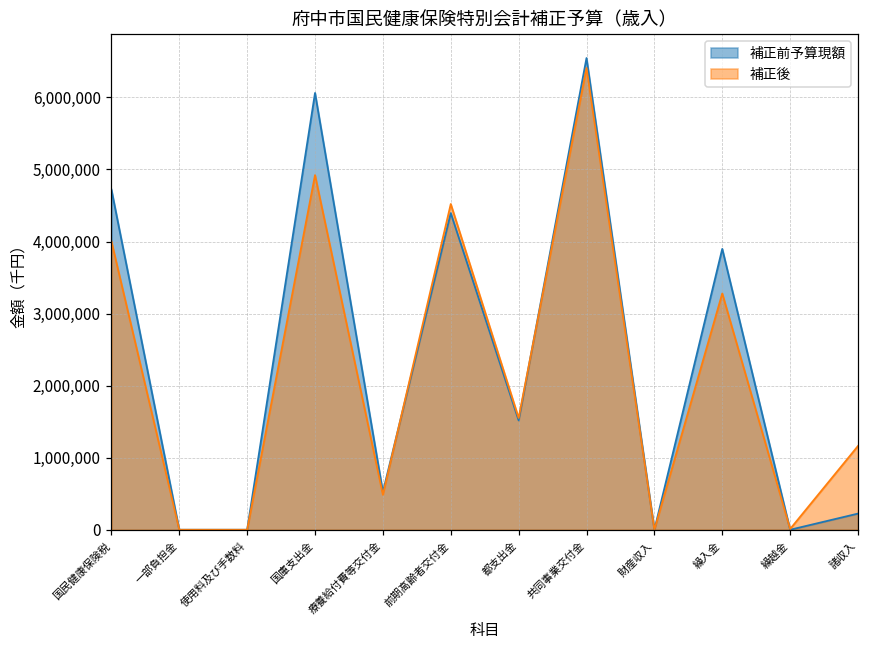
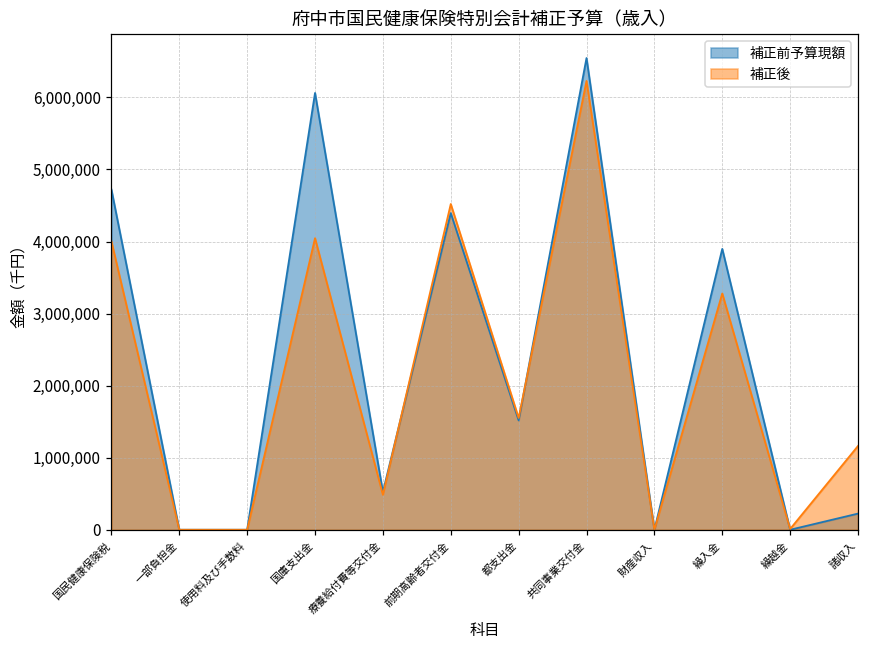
  {
    "補正前予算現額": {
      "国民健康保険税": "4,700,000",
      "国庫支出金": "6,100,000",
      "前期高齢者交付金": "4,400,000",
      "共同事業交付金": "6,500,000",
      "繰入金": "3,900,000",
      "諸収入": "200,000"
    },
    "補正後": {
      "国民健康保険税": "4,000,000",
-     "国庫支出金": "4,900,000",
+     "国庫支出金": "4,000,000",
      "前期高齢者交付金": "4,500,000",
-     "共同事業交付金": "6,400,000",
+     "共同事業交付金": "6,200,000",
      "繰入金": "3,300,000",
      "諸収入": "1,200,000"
    }
  }
